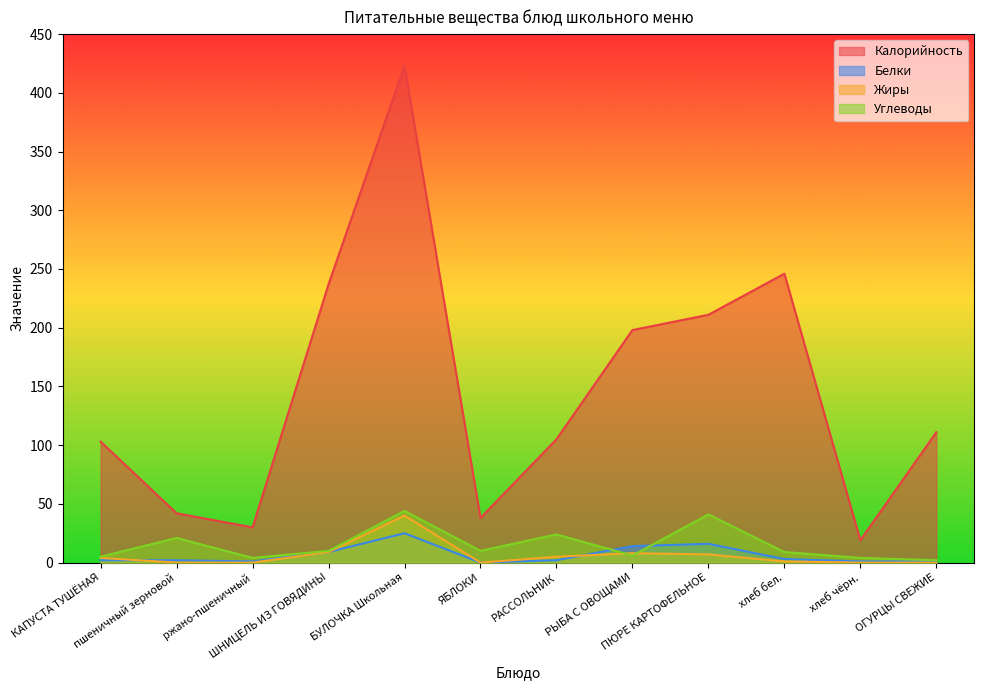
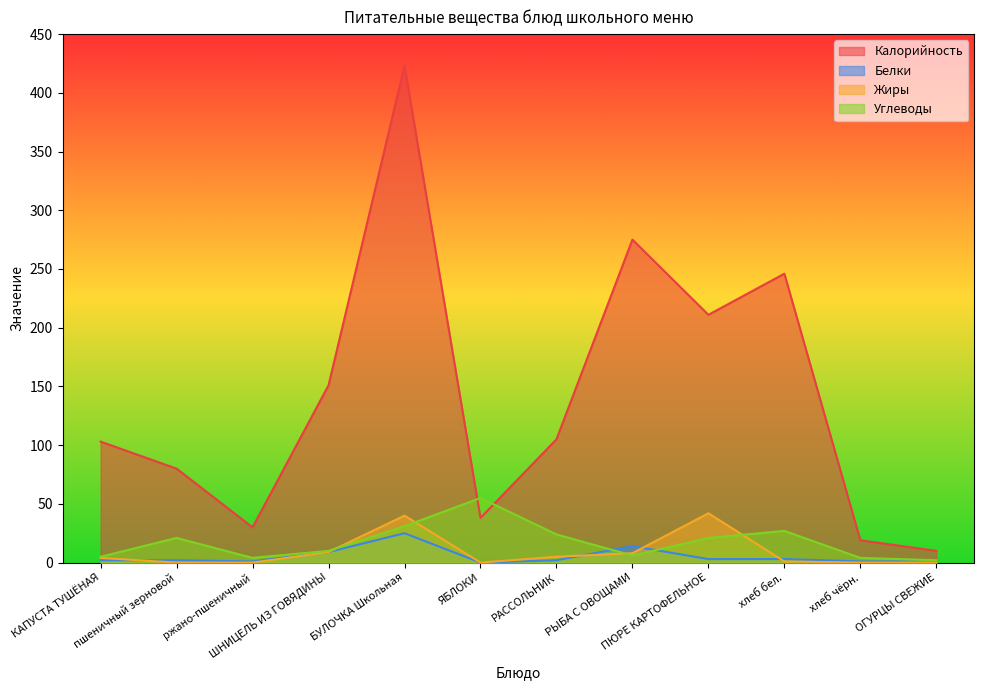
  {
    "Калорийность": {
      "КАПУСТА ТУШЁНАЯ": 103,
-     "пшеничный зерновой": 42,
+     "пшеничный зерновой": 80,
      "ржано-пшеничный": 30,
-     "ШНИЦЕЛЬ ИЗ ГОВЯДИНЫ": 237,
+     "ШНИЦЕЛЬ ИЗ ГОВЯДИНЫ": 151,
      "БУЛОЧКА Школьная": 423,
      "ЯБЛОКИ": 38,
      "РАССОЛЬНИК": 105,
-     "РЫБА С ОВОЩАМИ": 198,
+     "РЫБА С ОВОЩАМИ": 275,
      "ПЮРЕ КАРТОФЕЛЬНОЕ": 211,
      "хлеб бел.": 246,
      "хлеб чёрн.": 19,
-     "ОГУРЦЫ СВЕЖИЕ": 111
+     "ОГУРЦЫ СВЕЖИЕ": 10
    },
    "Белки": {
      "БУЛОЧКА Школьная": 25,
      "РАССОЛЬНИК": 2,
      "РЫБА С ОВОЩАМИ": 14,
-     "ПЮРЕ КАРТОФЕЛЬНОЕ": 16
+     "ПЮРЕ КАРТОФЕЛЬНОЕ": 3
    },
    "Жиры": {
      "БУЛОЧКА Школьная": 40,
      "РАССОЛЬНИК": 5,
-     "ПЮРЕ КАРТОФЕЛЬНОЕ": 7
+     "ПЮРЕ КАРТОФЕЛЬНОЕ": 42
    },
    "Углеводы": {
      "пшеничный зерновой": 21,
      "ржано-пшеничный": 4,
-     "БУЛОЧКА Школьная": 44,
-     "ЯБЛОКИ": 10,
+     "БУЛОЧКА Школьная": 31,
+     "ЯБЛОКИ": 55,
      "РАССОЛЬНИК": 24,
-     "ПЮРЕ КАРТОФЕЛЬНОЕ": 41,
-     "хлеб бел.": 9,
+     "ПЮРЕ КАРТОФЕЛЬНОЕ": 21,
+     "хлеб бел.": 27,
      "хлеб чёрн.": 4
    }
  }
